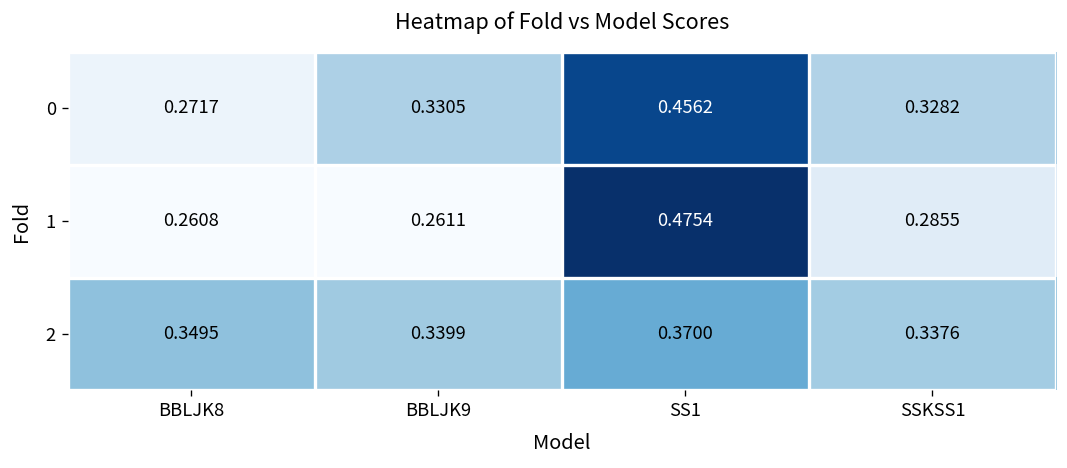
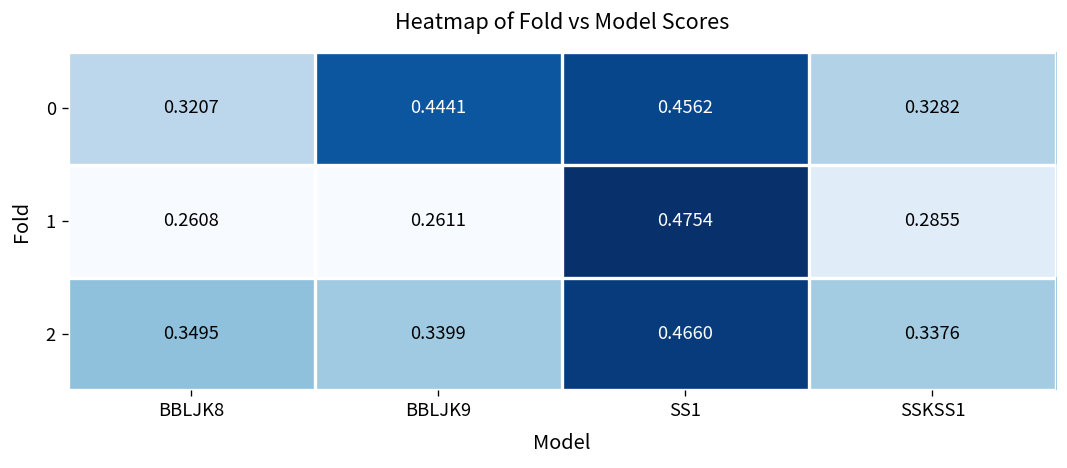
  {
    "0": {
-     "BBLJK8": 0.2717,
-     "BBLJK9": 0.3305,
+     "BBLJK8": 0.3207,
+     "BBLJK9": 0.4441,
      "SS1": 0.4562,
      "SSKSS1": 0.3282
    },
    "1": {
      "BBLJK8": 0.2608,
      "BBLJK9": 0.2611,
      "SS1": 0.4754,
      "SSKSS1": 0.2855
    },
    "2": {
      "BBLJK8": 0.3495,
      "BBLJK9": 0.3399,
-     "SS1": 0.3700,
+     "SS1": 0.4660,
      "SSKSS1": 0.3376
    }
  }
